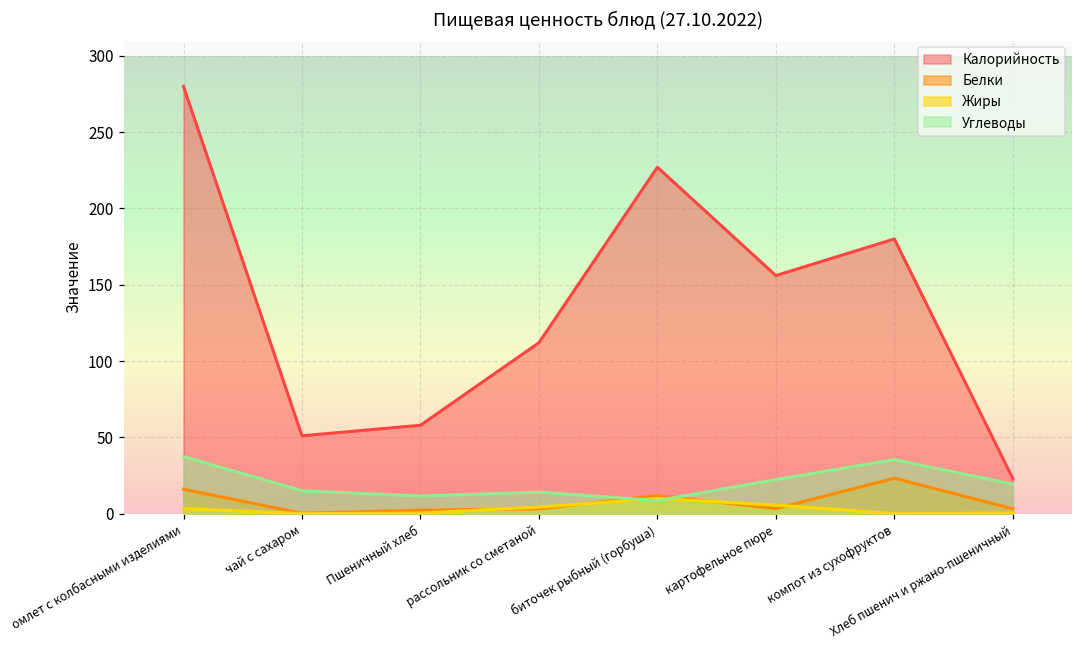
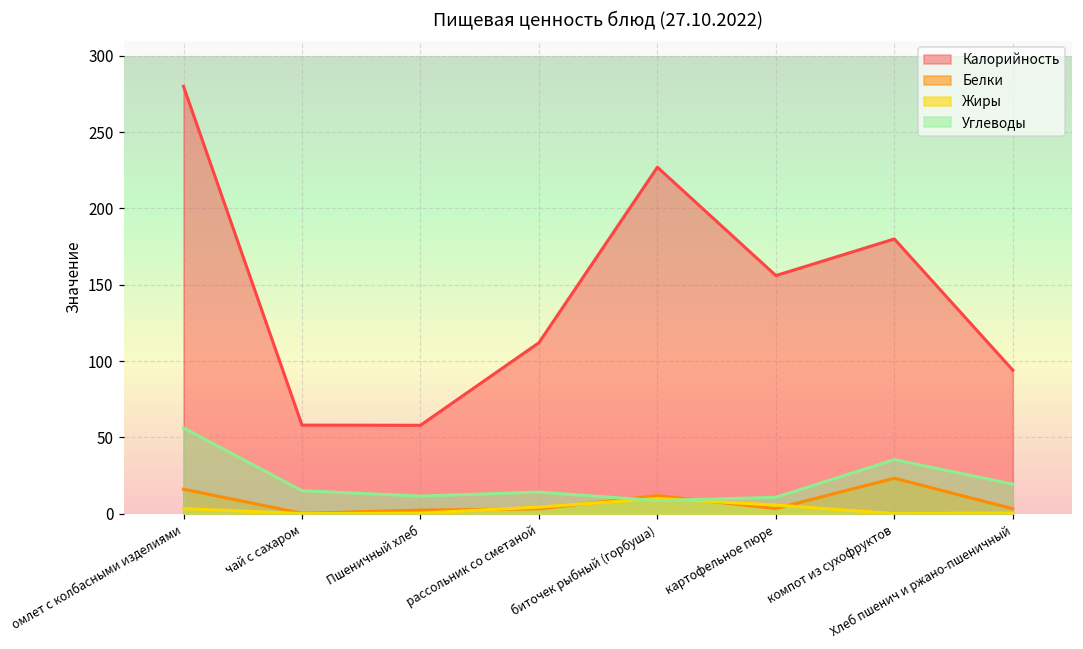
  {
    "Калорийность": {
      "омлет с колбасными изделиями": 280,
-     "чай с сахаром": 51,
+     "чай с сахаром": 58,
      "Пшеничный хлеб": 58,
      "рассольник со сметаной": 112,
      "биточек рыбный (горбуша)": 227,
      "картофельное пюре": 156,
      "компот из сухофруктов": 180,
-     "Хлеб пшенич и ржано-пшеничный": 23
+     "Хлеб пшенич и ржано-пшеничный": 94
    },
    "Белки": {
      "омлет с колбасными изделиями": 16,
      "Пшеничный хлеб": 2,
      "биточек рыбный (горбуша)": 12,
      "картофельное пюре": 3,
      "компот из сухофруктов": 23,
      "Хлеб пшенич и ржано-пшеничный": 3
    },
    "Жиры": {
      "омлет с колбасными изделиями": 3,
      "Пшеничный хлеб": 0,
      "картофельное пюре": 6,
      "компот из сухофруктов": 0,
      "Хлеб пшенич и ржано-пшеничный": 0
    },
    "Углеводы": {
-     "омлет с колбасными изделиями": 37,
+     "омлет с колбасными изделиями": 56,
      "чай с сахаром": 15,
      "Пшеничный хлеб": 12,
      "рассольник со сметаной": 14,
-     "картофельное пюре": 22,
+     "картофельное пюре": 11,
      "компот из сухофруктов": 35,
      "Хлеб пшенич и ржано-пшеничный": 19
    }
  }
